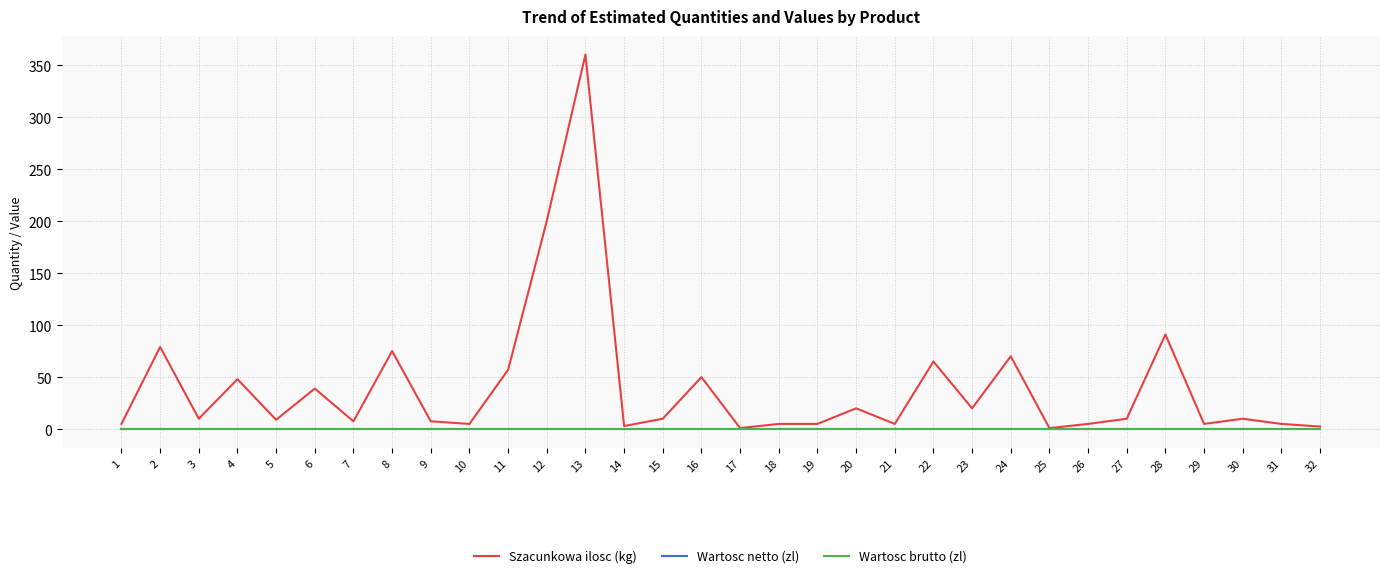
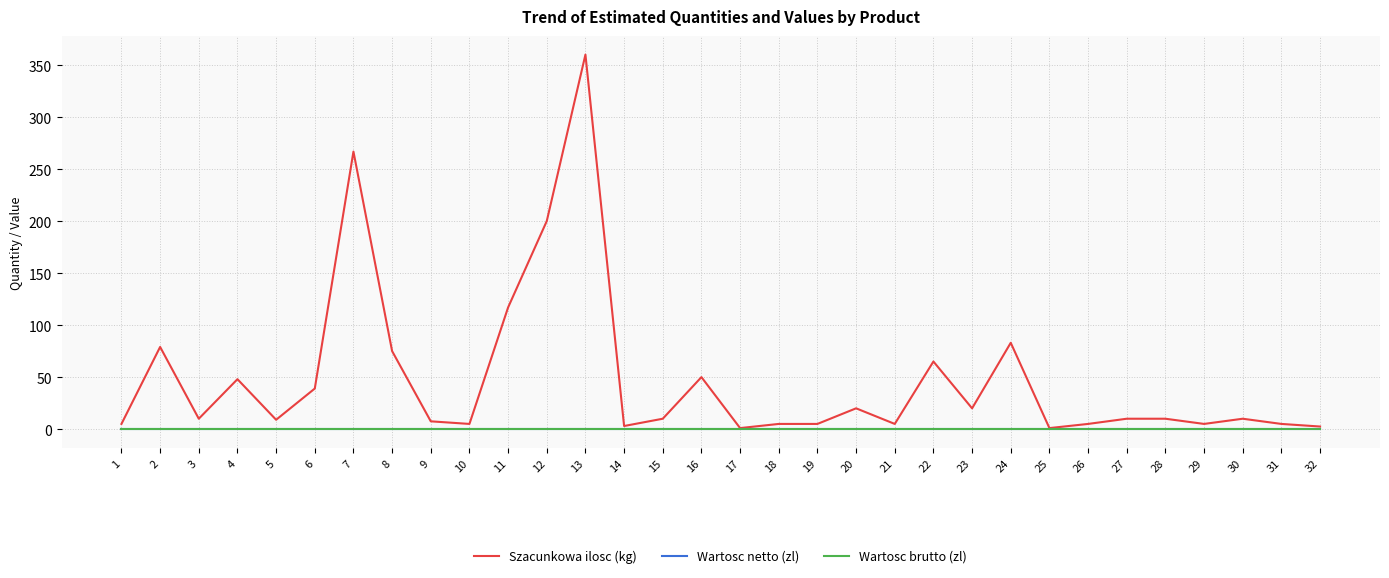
  {
    "Szacunkowa ilosc (kg)": {
      "1": 5,
      "2": 79,
      "3": 10,
      "4": 48,
      "5": 9,
      "6": 39,
-     "7": 8,
+     "7": 267,
      "8": 75,
      "9": 8,
      "10": 5,
-     "11": 57,
+     "11": 117,
      "12": 200,
      "13": 360,
      "14": 3,
      "15": 10,
      "16": 50,
      "18": 5,
      "19": 5,
      "20": 20,
      "21": 5,
      "22": 65,
      "23": 20,
-     "24": 70,
+     "24": 83,
      "26": 5,
      "27": 10,
-     "28": 91,
+     "28": 10,
      "29": 5,
      "30": 10,
      "31": 5,
      "32": 3
    },
    "Wartosc brutto (zl)": {
      "1": 0,
      "2": 0,
      "3": 0,
      "4": 0,
      "5": 0,
      "6": 0,
      "7": 0,
      "8": 0,
      "9": 0,
      "10": 0,
      "11": 0,
      "12": 0,
      "13": 0,
      "14": 0,
      "15": 0,
      "16": 0,
      "18": 0,
      "19": 0,
      "20": 0,
      "21": 0,
      "22": 0,
      "23": 0,
      "24": 0,
      "26": 0,
      "27": 0,
      "28": 0,
      "29": 0,
      "30": 0,
      "31": 0,
      "32": 0
    }
  }
